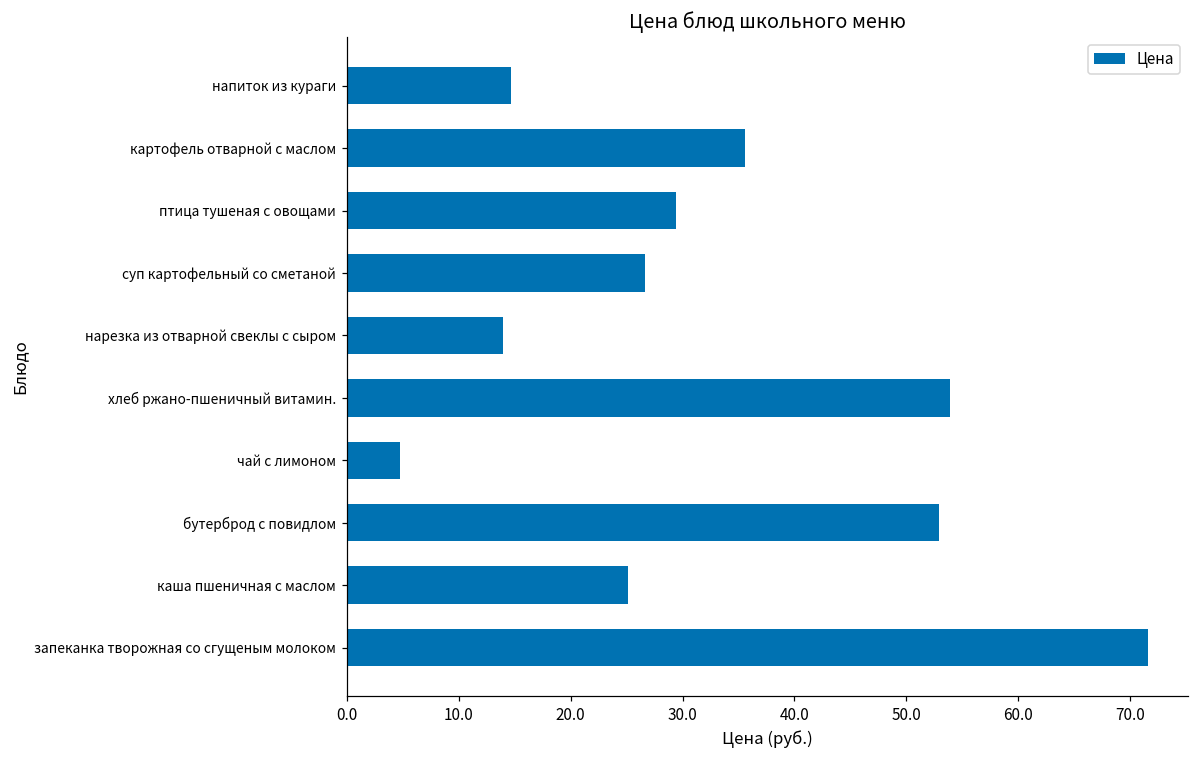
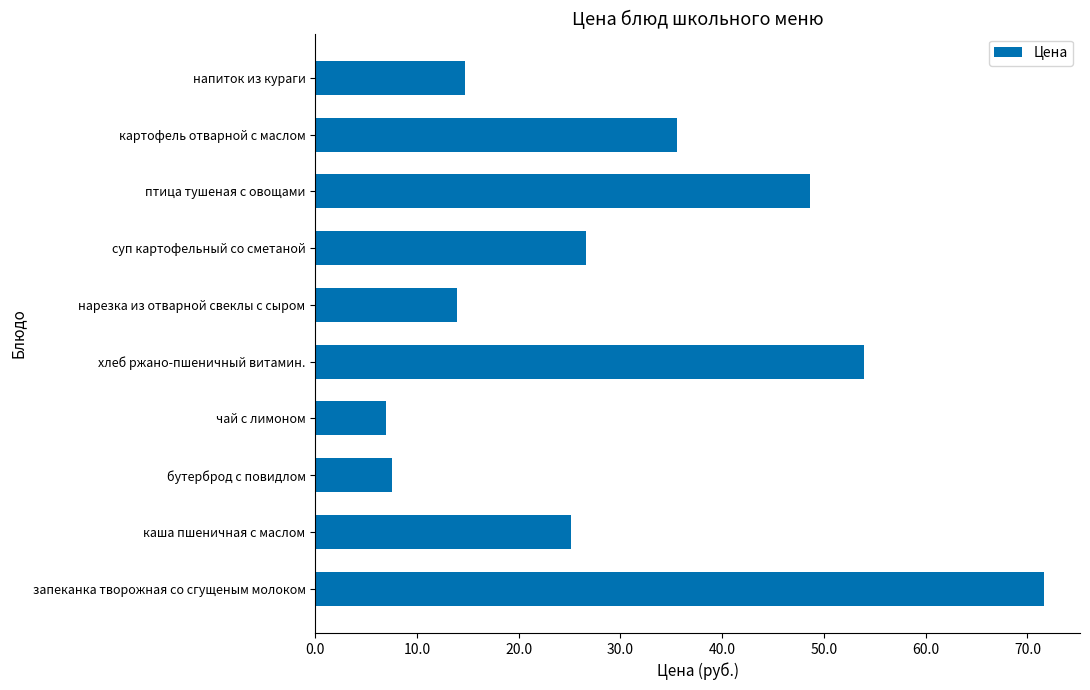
  {
    "напиток из кураги": 14.7,
    "картофель отварной с маслом": 35.6,
-   "птица тушеная с овощами": 29.4,
+   "птица тушеная с овощами": 48.7,
    "суп картофельный со сметаной": 26.7,
    "нарезка из отварной свеклы с сыром": 14.0,
    "хлеб ржано-пшеничный витамин.": 53.9,
-   "чай с лимоном": 4.7,
-   "бутерброд с повидлом": 52.9,
+   "чай с лимоном": 7.0,
+   "бутерброд с повидлом": 7.5,
    "каша пшеничная с маслом": 25.1,
    "запеканка творожная со сгущеным молоком": 71.6
  }
